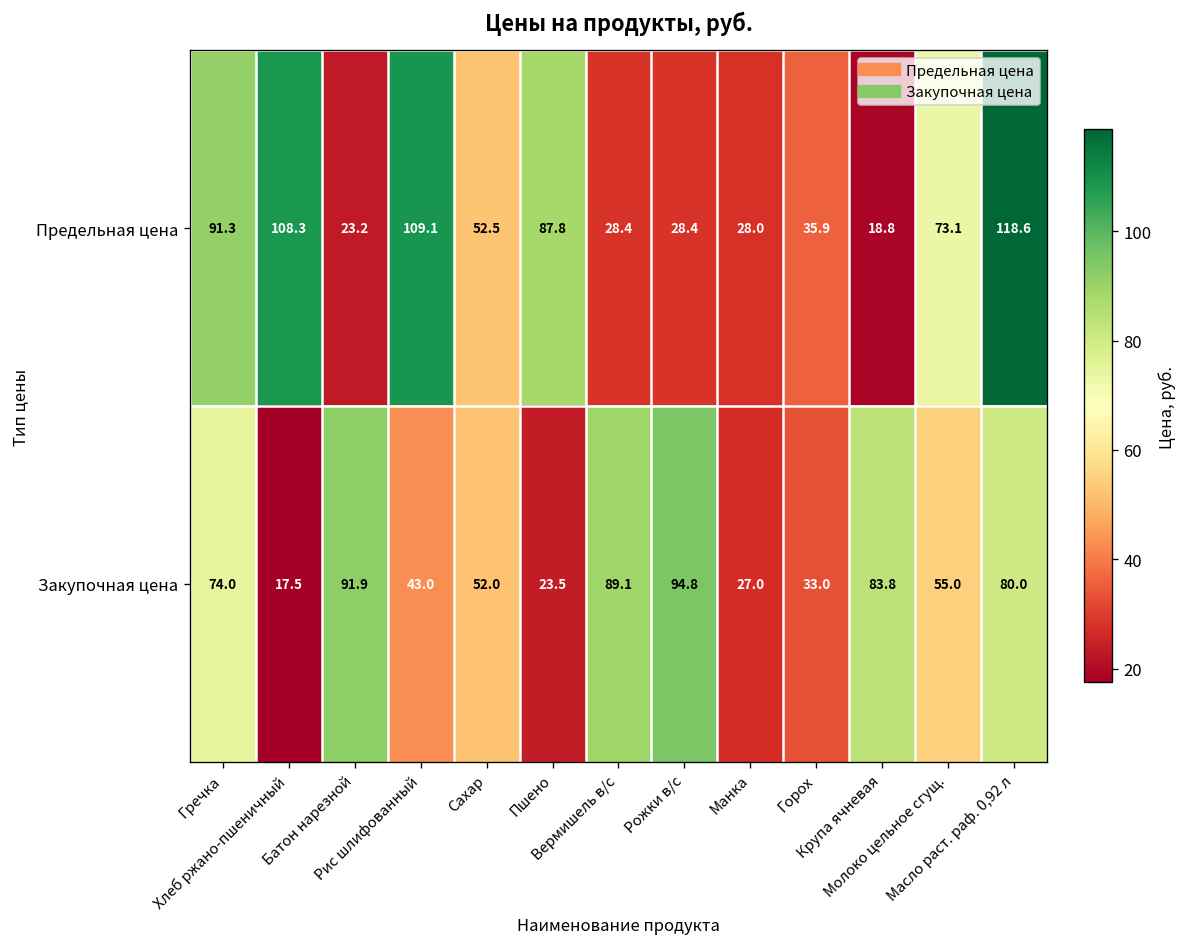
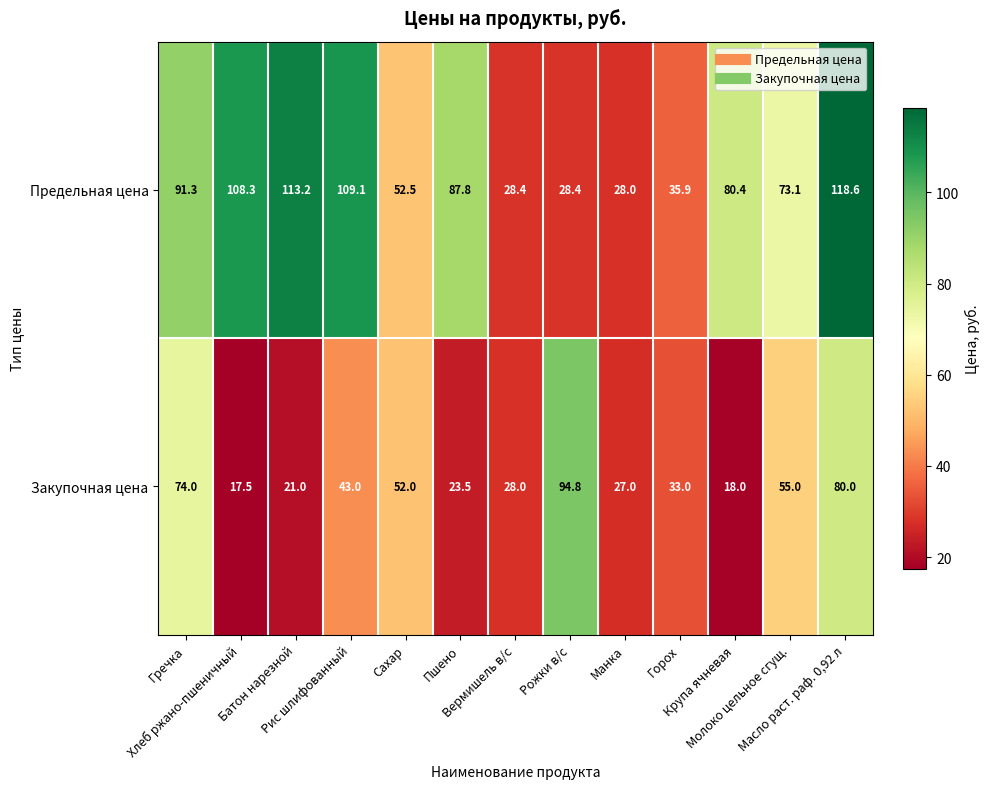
  {
    "Предельная цена": {
      "Гречка": 91.3,
      "Хлеб ржано-пшеничный": 108.3,
-     "Батон нарезной": 23.2,
+     "Батон нарезной": 113.2,
      "Рис шлифованный": 109.1,
      "Сахар": 52.5,
      "Пшено": 87.8,
      "Вермишель в/с": 28.4,
      "Рожки в/с": 28.4,
      "Манка": 28.0,
      "Горох": 35.9,
-     "Крупа ячневая": 18.8,
+     "Крупа ячневая": 80.4,
      "Молоко цельное сгущ.": 73.1,
      "Масло раст. раф. 0,92 л": 118.6
    },
    "Закупочная цена": {
      "Гречка": 74.0,
      "Хлеб ржано-пшеничный": 17.5,
-     "Батон нарезной": 91.9,
+     "Батон нарезной": 21.0,
      "Рис шлифованный": 43.0,
      "Сахар": 52.0,
      "Пшено": 23.5,
-     "Вермишель в/с": 89.1,
+     "Вермишель в/с": 28.0,
      "Рожки в/с": 94.8,
      "Манка": 27.0,
      "Горох": 33.0,
-     "Крупа ячневая": 83.8,
+     "Крупа ячневая": 18.0,
      "Молоко цельное сгущ.": 55.0,
      "Масло раст. раф. 0,92 л": 80.0
    }
  }
